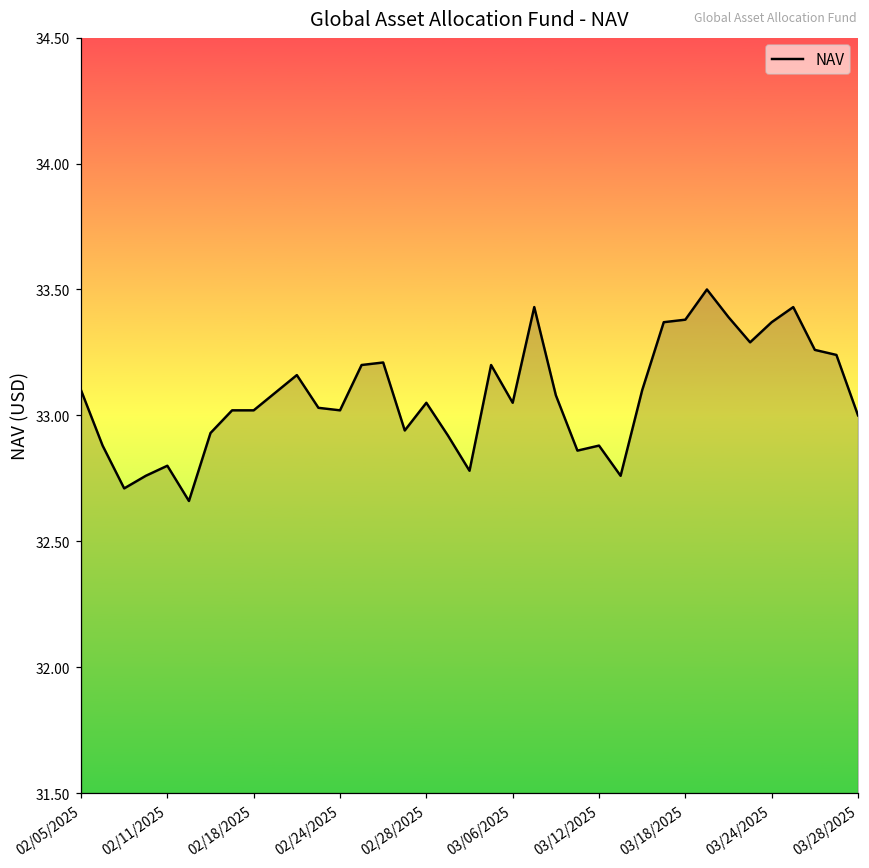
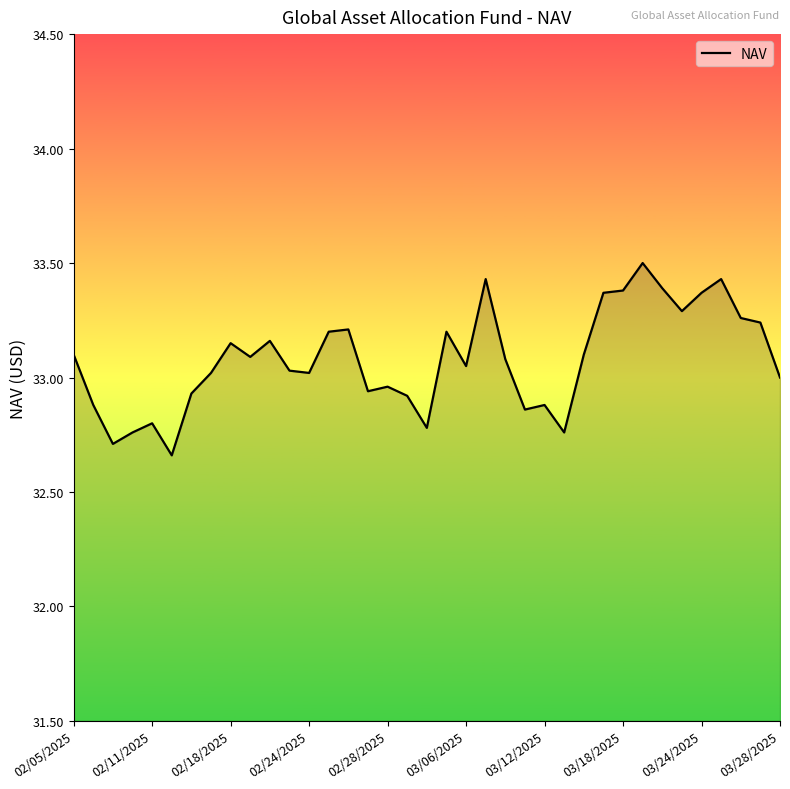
  {
    "02/05/2025": 33.10,
    "02/11/2025": 32.80,
-   "02/18/2025": 33.02,
+   "02/18/2025": 33.15,
    "02/24/2025": 33.02,
-   "02/28/2025": 33.05,
+   "02/28/2025": 32.96,
    "03/06/2025": 33.05,
    "03/12/2025": 32.88,
    "03/18/2025": 33.38,
    "03/24/2025": 33.37,
    "03/28/2025": 33.00
  }
